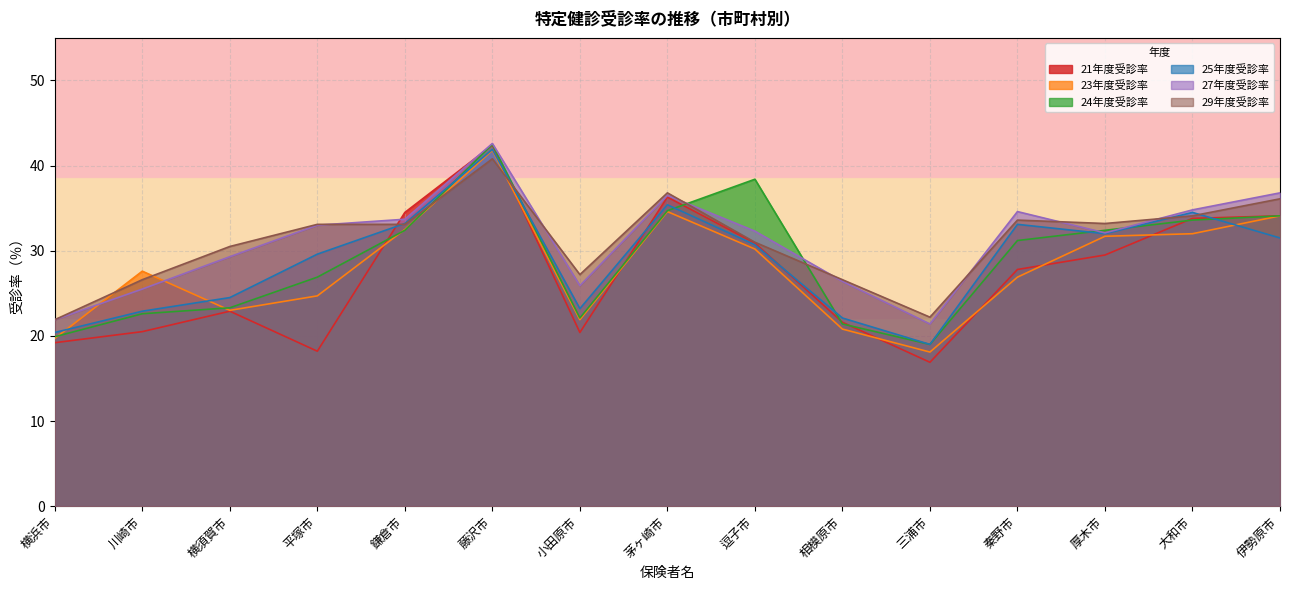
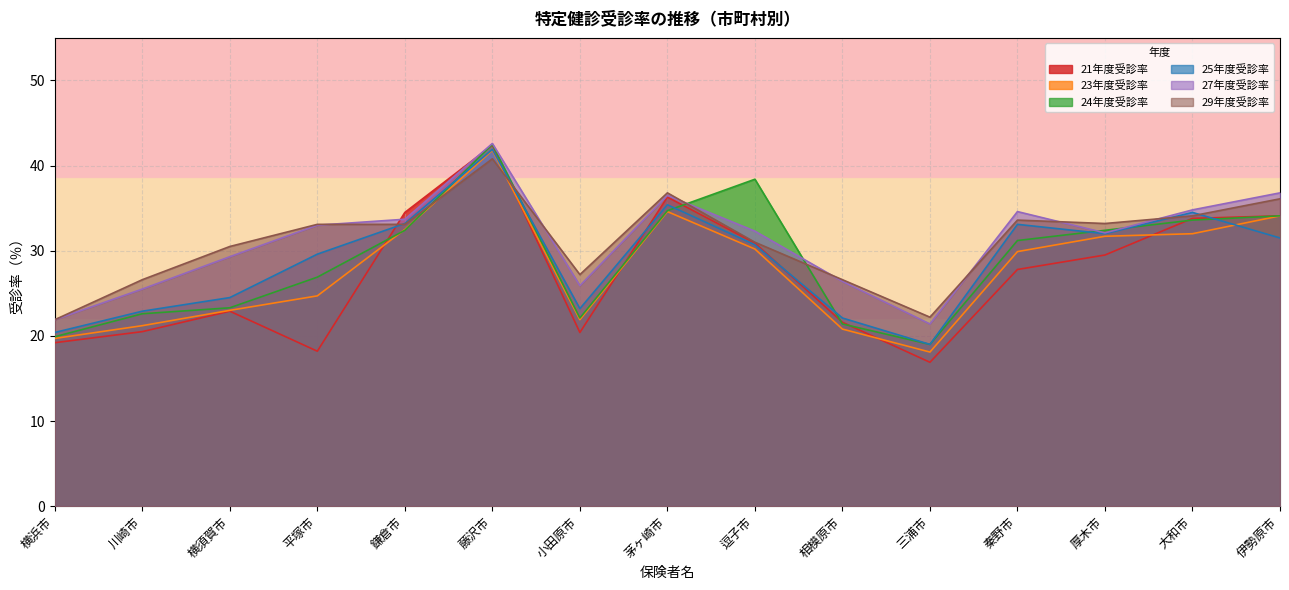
  {
    "21年度受診率": {
      "横浜市": 19,
      "川崎市": 21,
      "平塚市": 18,
      "鎌倉市": 35,
      "小田原市": 20,
      "三浦市": 17,
      "秦野市": 28,
      "厚木市": 30
    },
    "23年度受診率": {
-     "川崎市": 28,
+     "川崎市": 21,
      "平塚市": 25,
      "逗子市": 30,
      "相模原市": 21,
      "三浦市": 18,
-     "秦野市": 27,
+     "秦野市": 30,
      "厚木市": 32,
      "大和市": 32
    },
    "24年度受診率": {
      "川崎市": 23,
      "平塚市": 27,
      "逗子市": 38,
      "秦野市": 31,
      "厚木市": 32
    },
    "25年度受診率": {
      "横浜市": 20,
      "川崎市": 23,
      "横須賀市": 25,
      "平塚市": 30,
      "小田原市": 23,
      "茅ヶ崎市": 35,
      "相模原市": 22,
      "秦野市": 33,
      "伊勢原市": 32
    },
    "27年度受診率": {
      "川崎市": 26,
      "横須賀市": 29,
      "鎌倉市": 34,
      "小田原市": 26,
      "逗子市": 32,
      "三浦市": 21,
      "秦野市": 35,
      "伊勢原市": 37
    },
    "29年度受診率": {
      "川崎市": 27,
      "横須賀市": 31,
      "藤沢市": 41,
      "小田原市": 27,
      "茅ヶ崎市": 37,
      "三浦市": 22,
      "秦野市": 34,
      "厚木市": 33,
      "大和市": 34,
      "伊勢原市": 36
    }
  }
